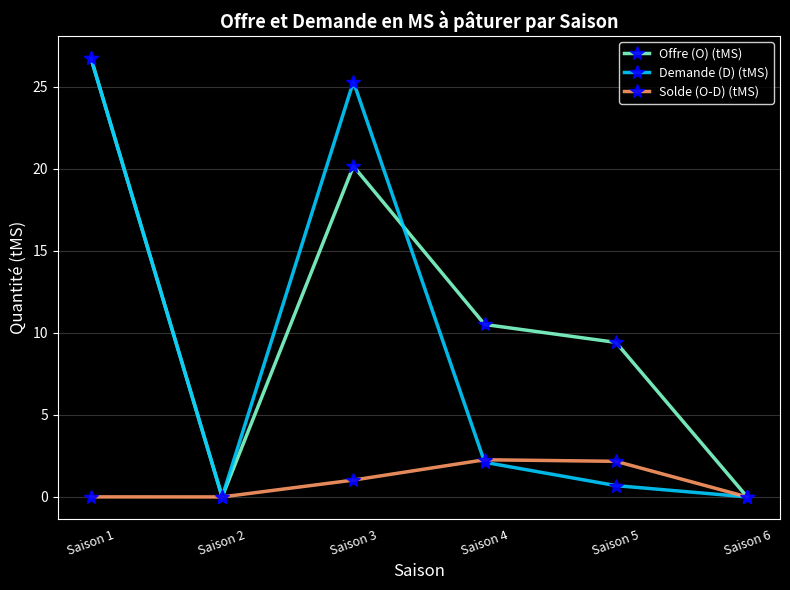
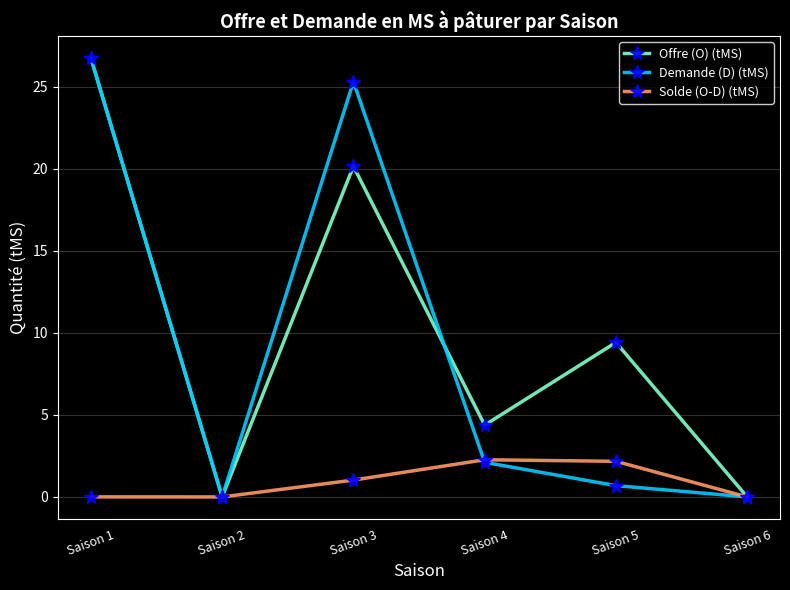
  {
    "Offre (O) (tMS)": {
      "Saison 3": 20.2,
-     "Saison 4": 10.5,
+     "Saison 4": 4.4,
      "Saison 5": 9.4
    },
    "Demande (D) (tMS)": {
      "Saison 3": 25.3,
      "Saison 5": 0.7
    },
    "Solde (O-D) (tMS)": {
      "Saison 1": 0.0,
      "Saison 3": 1.0,
      "Saison 5": 2.2
    }
  }
